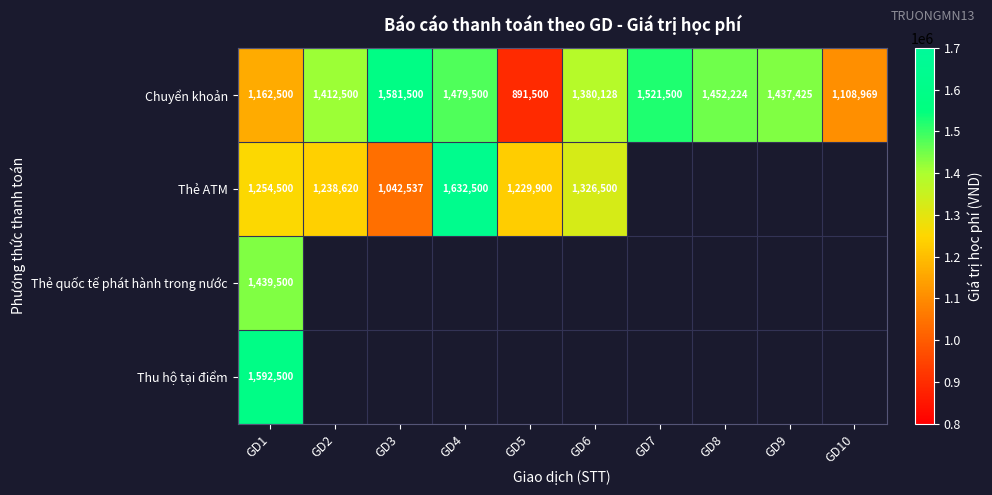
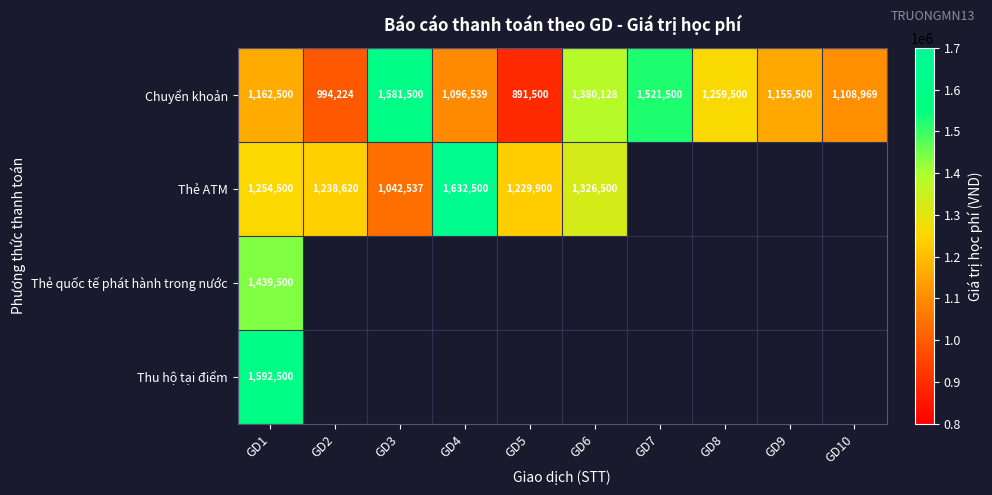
  {
    "Chuyển khoản": {
      "GD1": "1,162,500",
-     "GD2": "1,412,500",
+     "GD2": "994,224",
      "GD3": "1,581,500",
-     "GD4": "1,479,500",
+     "GD4": "1,096,539",
      "GD5": "891,500",
      "GD6": "1,380,128",
      "GD7": "1,521,500",
-     "GD8": "1,452,224",
-     "GD9": "1,437,425",
+     "GD8": "1,259,500",
+     "GD9": "1,155,500",
      "GD10": "1,108,969"
    },
    "Thẻ ATM": {
      "GD1": "1,254,500",
      "GD2": "1,238,620",
      "GD3": "1,042,537",
      "GD4": "1,632,500",
      "GD5": "1,229,900",
      "GD6": "1,326,500"
    },
    "Thẻ quốc tế phát hành trong nước": {
      "GD1": "1,439,500"
    },
    "Thu hộ tại điểm": {
      "GD1": "1,592,500"
    }
  }
